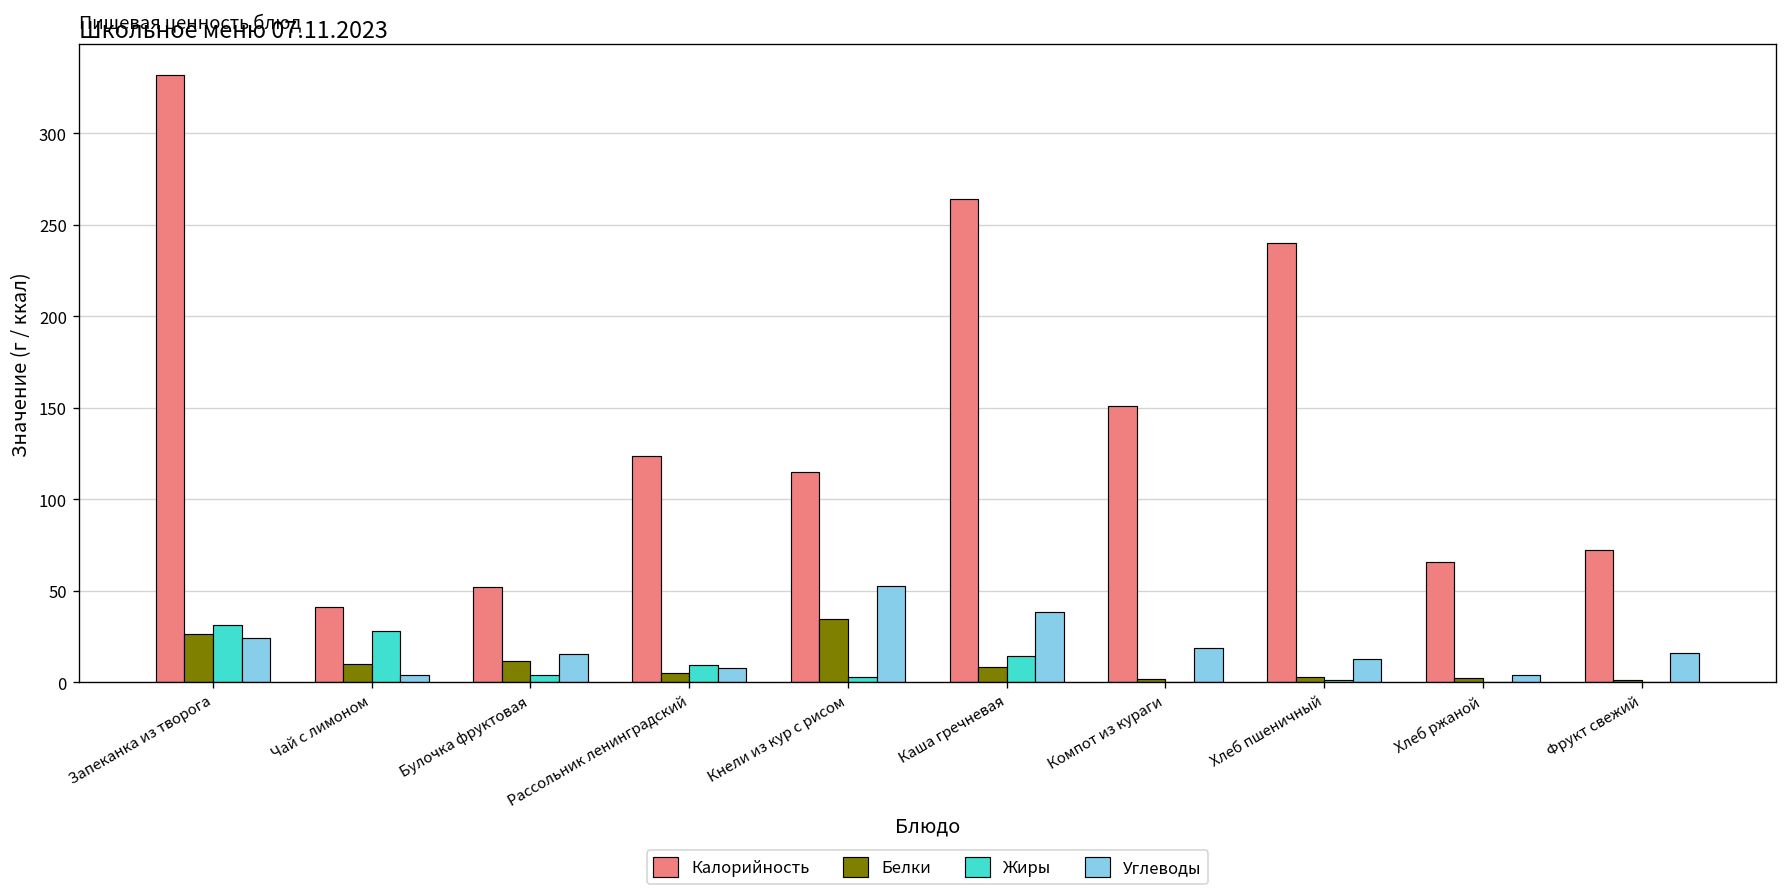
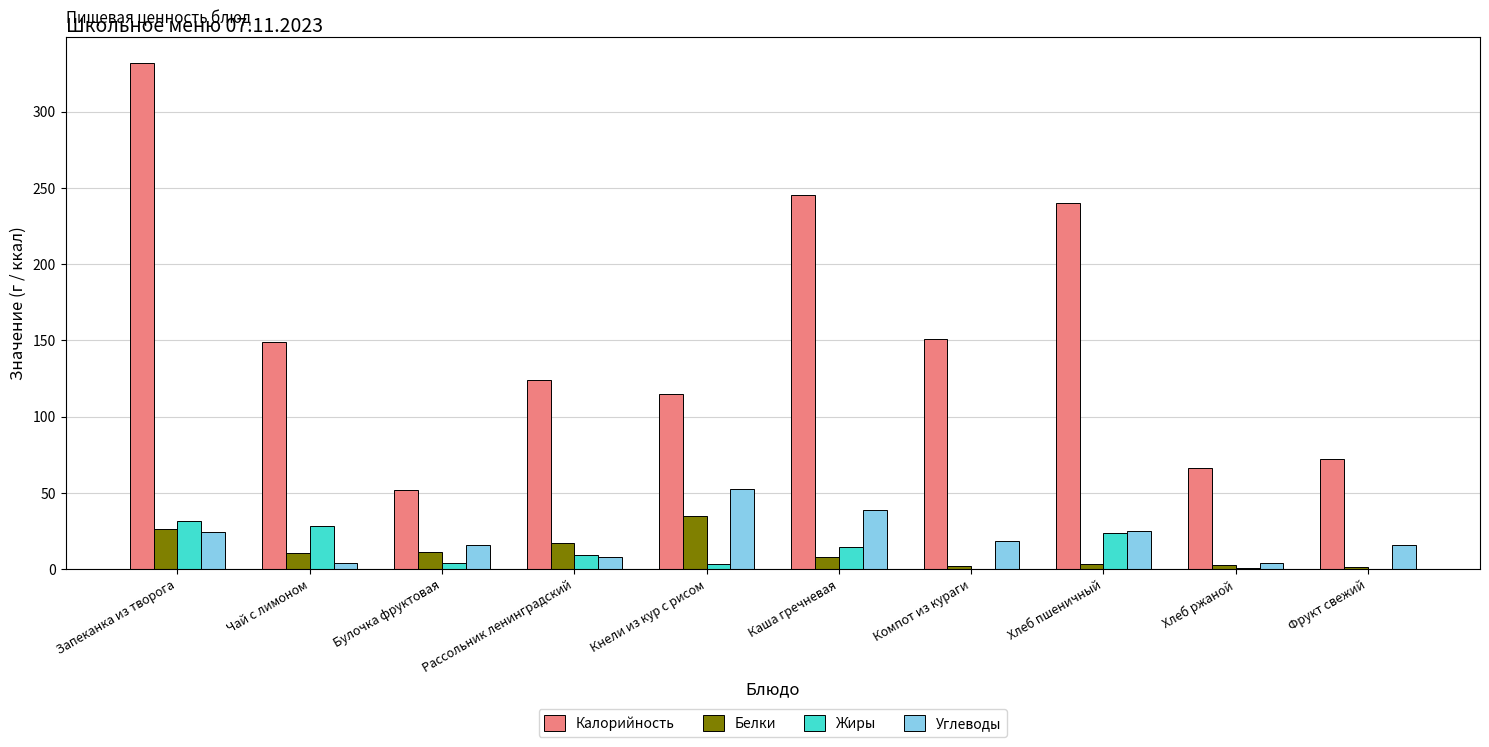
  {
    "Калорийность": {
      "Запеканка из творога": 332,
-     "Чай с лимоном": 41,
+     "Чай с лимоном": 149,
      "Булочка фруктовая": 52,
      "Рассольник ленинградский": 124,
      "Кнели из кур с рисом": 115,
-     "Каша гречневая": 264,
+     "Каша гречневая": 245,
      "Компот из кураги": 151,
      "Хлеб пшеничный": 240,
      "Хлеб ржаной": 66,
      "Фрукт свежий": 72
    },
    "Белки": {
      "Запеканка из творога": 27,
      "Чай с лимоном": 10,
      "Булочка фруктовая": 12,
-     "Рассольник ленинградский": 5,
+     "Рассольник ленинградский": 17,
      "Кнели из кур с рисом": 35,
      "Каша гречневая": 8,
      "Компот из кураги": 2,
      "Хлеб пшеничный": 3,
      "Хлеб ржаной": 2
    },
    "Жиры": {
      "Запеканка из творога": 32,
      "Чай с лимоном": 28,
      "Булочка фруктовая": 4,
      "Рассольник ленинградский": 9,
      "Кнели из кур с рисом": 3,
      "Каша гречневая": 15,
-     "Хлеб пшеничный": 1
+     "Хлеб пшеничный": 23
    },
    "Углеводы": {
      "Запеканка из творога": 24,
      "Чай с лимоном": 4,
      "Булочка фруктовая": 16,
      "Рассольник ленинградский": 8,
      "Кнели из кур с рисом": 53,
      "Каша гречневая": 39,
      "Компот из кураги": 19,
-     "Хлеб пшеничный": 13,
+     "Хлеб пшеничный": 25,
      "Хлеб ржаной": 4,
      "Фрукт свежий": 16
    }
  }
